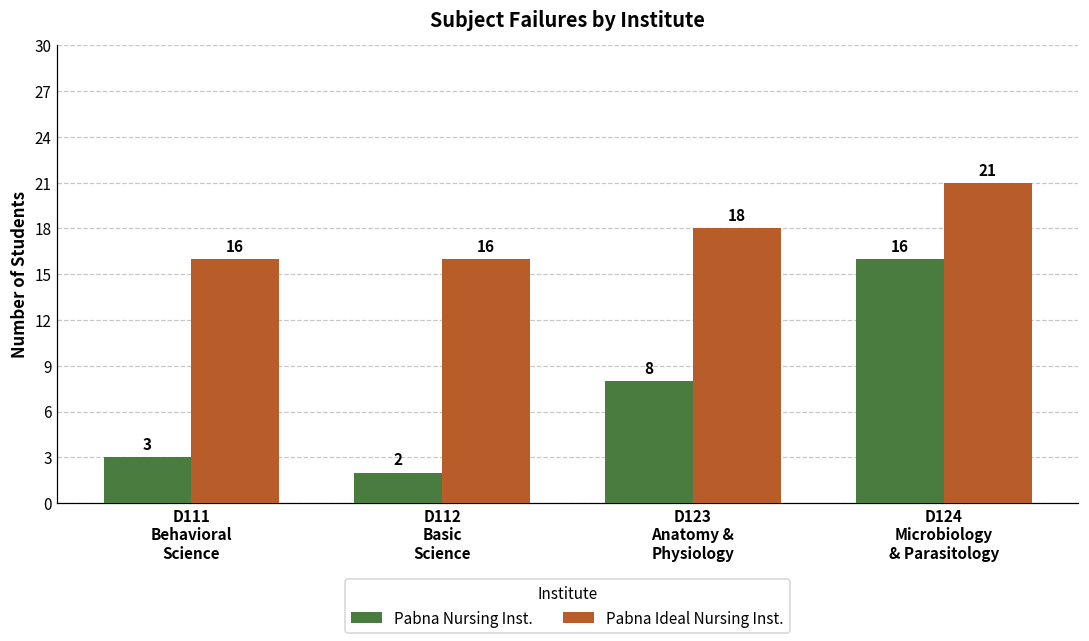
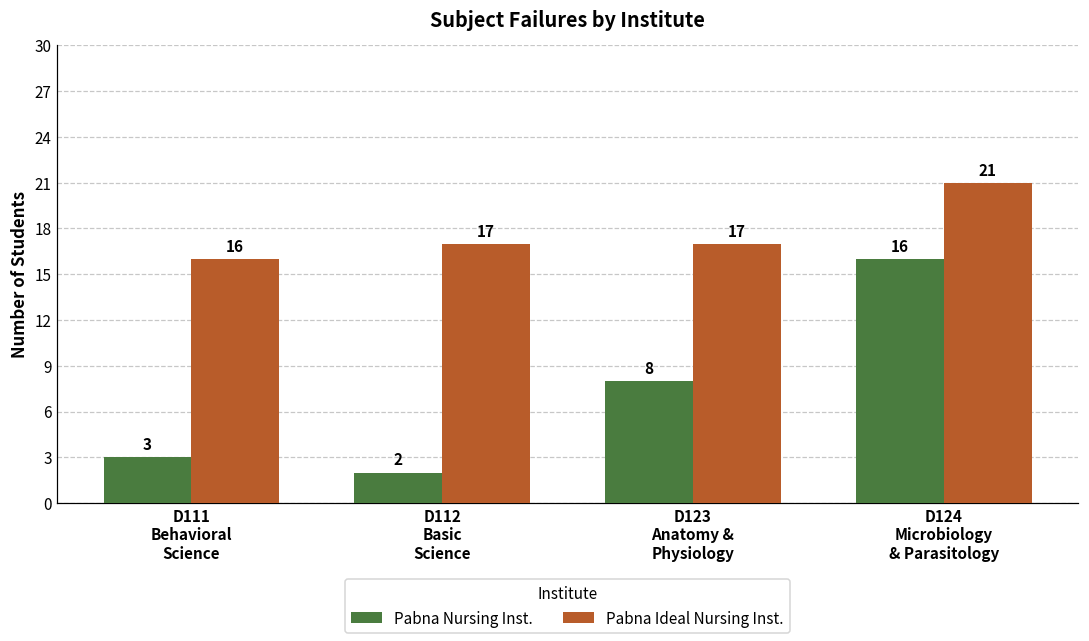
  {
    "Pabna Nursing Inst.": {
      "D111 Behavioral Science": 3,
      "D112 Basic Science": 2,
      "D123 Anatomy & Physiology": 8,
      "D124 Microbiology & Parasitology": 16
    },
    "Pabna Ideal Nursing Inst.": {
      "D111 Behavioral Science": 16,
-     "D112 Basic Science": 16,
-     "D123 Anatomy & Physiology": 18,
+     "D112 Basic Science": 17,
+     "D123 Anatomy & Physiology": 17,
      "D124 Microbiology & Parasitology": 21
    }
  }
